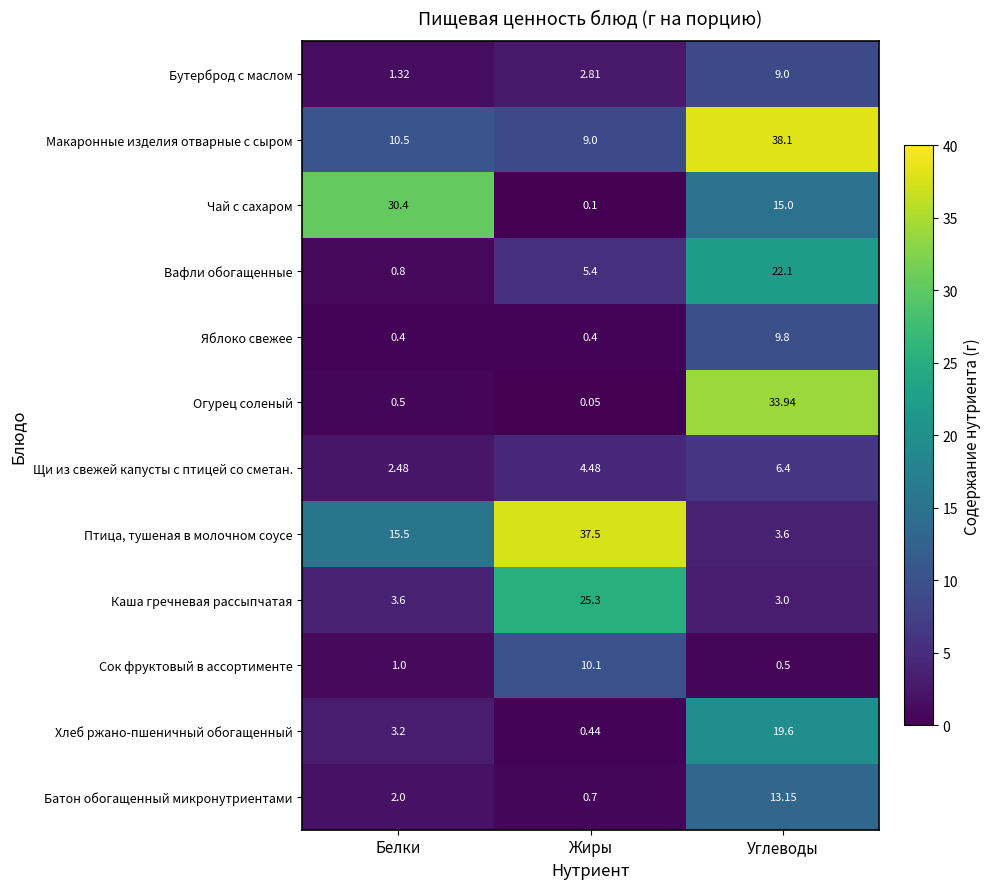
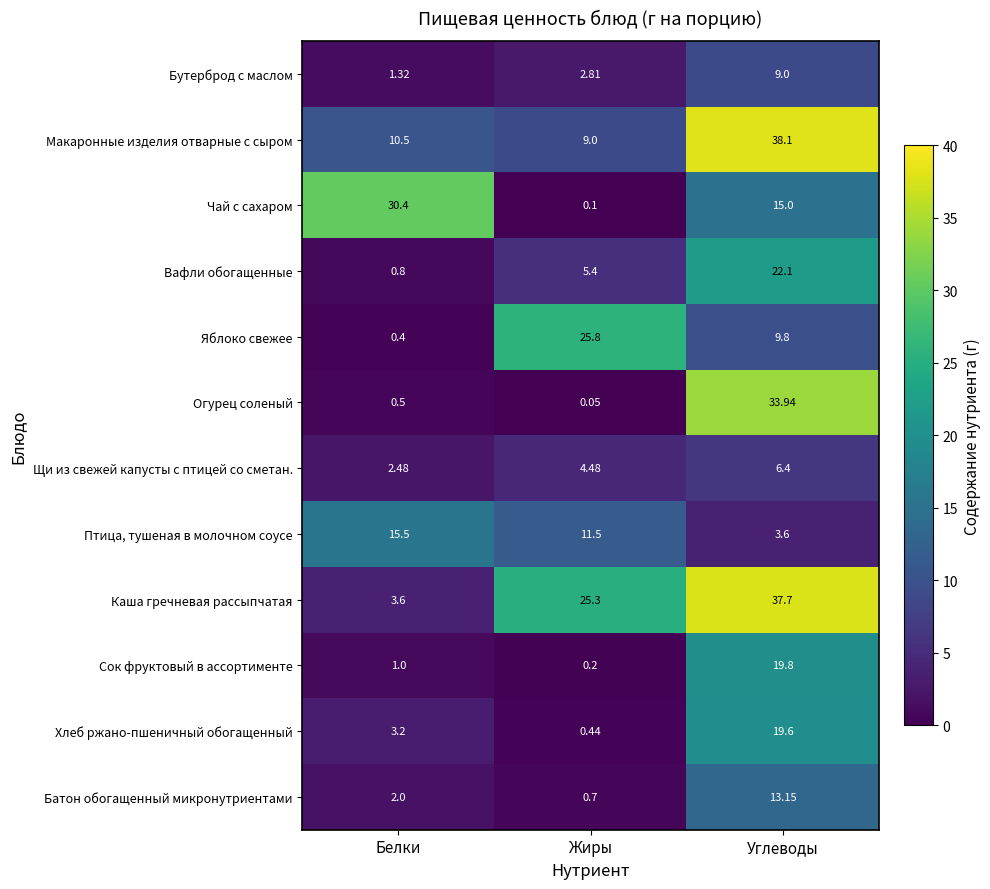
  {
    "Бутерброд с маслом": {
      "Белки": 1.32,
      "Жиры": 2.81,
      "Углеводы": 9.0
    },
    "Макаронные изделия отварные с сыром": {
      "Белки": 10.5,
      "Жиры": 9.0,
      "Углеводы": 38.1
    },
    "Чай с сахаром": {
      "Белки": 30.4,
      "Жиры": 0.1,
      "Углеводы": 15.0
    },
    "Вафли обогащенные": {
      "Белки": 0.8,
      "Жиры": 5.4,
      "Углеводы": 22.1
    },
    "Яблоко свежее": {
      "Белки": 0.4,
-     "Жиры": 0.4,
+     "Жиры": 25.8,
      "Углеводы": 9.8
    },
    "Огурец соленый": {
      "Белки": 0.5,
      "Жиры": 0.05,
      "Углеводы": 33.94
    },
    "Щи из свежей капусты с птицей со сметан.": {
      "Белки": 2.48,
      "Жиры": 4.48,
      "Углеводы": 6.4
    },
    "Птица, тушеная в молочном соусе": {
      "Белки": 15.5,
-     "Жиры": 37.5,
+     "Жиры": 11.5,
      "Углеводы": 3.6
    },
    "Каша гречневая рассыпчатая": {
      "Белки": 3.6,
      "Жиры": 25.3,
-     "Углеводы": 3.0
+     "Углеводы": 37.7
    },
    "Сок фруктовый в ассортименте": {
      "Белки": 1.0,
-     "Жиры": 10.1,
-     "Углеводы": 0.5
+     "Жиры": 0.2,
+     "Углеводы": 19.8
    },
    "Хлеб ржано-пшеничный обогащенный": {
      "Белки": 3.2,
      "Жиры": 0.44,
      "Углеводы": 19.6
    },
    "Батон обогащенный микронутриентами": {
      "Белки": 2.0,
      "Жиры": 0.7,
      "Углеводы": 13.15
    }
  }
